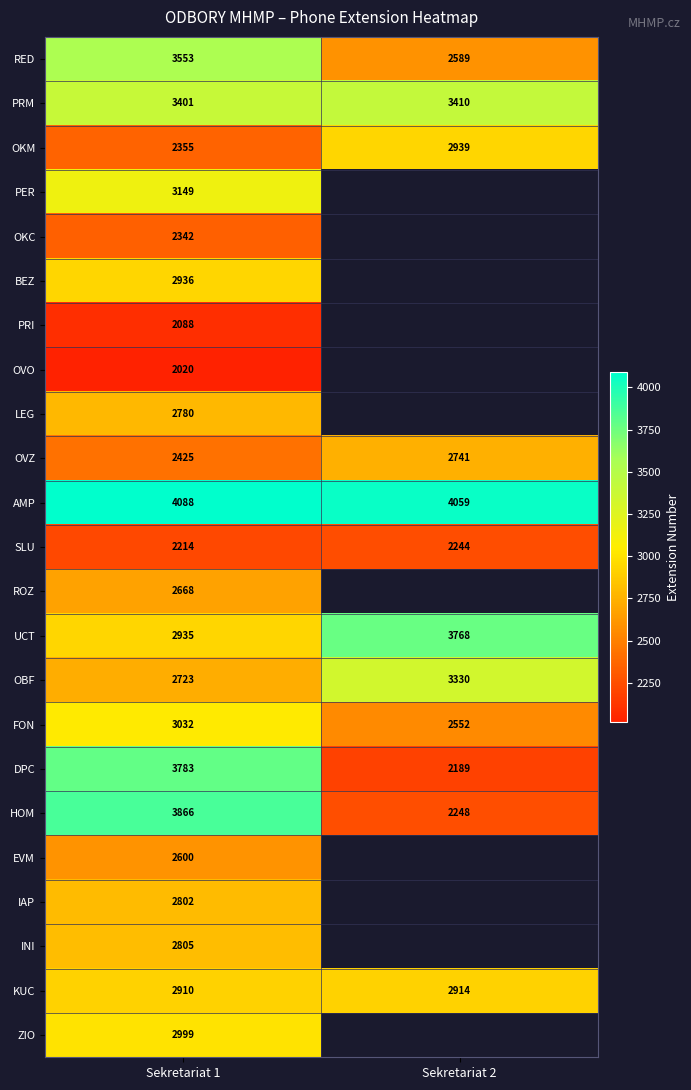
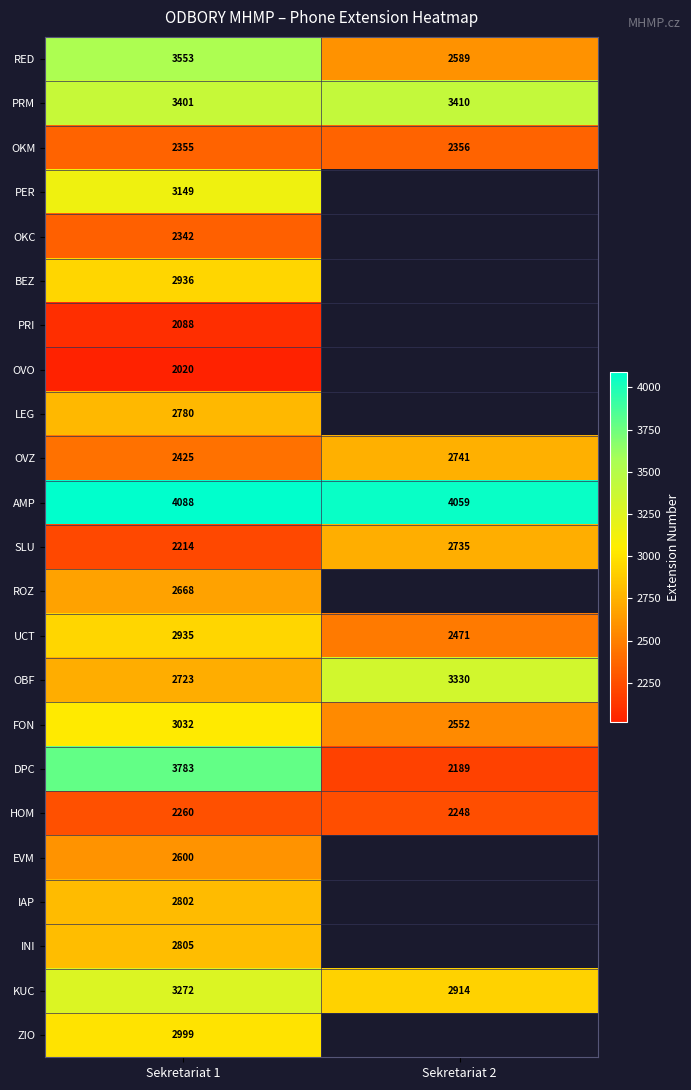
  {
    "RED": {
      "Sekretariat 1": 3553,
      "Sekretariat 2": 2589
    },
    "PRM": {
      "Sekretariat 1": 3401,
      "Sekretariat 2": 3410
    },
    "OKM": {
      "Sekretariat 1": 2355,
-     "Sekretariat 2": 2939
+     "Sekretariat 2": 2356
    },
    "PER": {
      "Sekretariat 1": 3149
    },
    "OKC": {
      "Sekretariat 1": 2342
    },
    "BEZ": {
      "Sekretariat 1": 2936
    },
    "PRI": {
      "Sekretariat 1": 2088
    },
    "OVO": {
      "Sekretariat 1": 2020
    },
    "LEG": {
      "Sekretariat 1": 2780
    },
    "OVZ": {
      "Sekretariat 1": 2425,
      "Sekretariat 2": 2741
    },
    "AMP": {
      "Sekretariat 1": 4088,
      "Sekretariat 2": 4059
    },
    "SLU": {
      "Sekretariat 1": 2214,
-     "Sekretariat 2": 2244
+     "Sekretariat 2": 2735
    },
    "ROZ": {
      "Sekretariat 1": 2668
    },
    "UCT": {
      "Sekretariat 1": 2935,
-     "Sekretariat 2": 3768
+     "Sekretariat 2": 2471
    },
    "OBF": {
      "Sekretariat 1": 2723,
      "Sekretariat 2": 3330
    },
    "FON": {
      "Sekretariat 1": 3032,
      "Sekretariat 2": 2552
    },
    "DPC": {
      "Sekretariat 1": 3783,
      "Sekretariat 2": 2189
    },
    "HOM": {
-     "Sekretariat 1": 3866,
+     "Sekretariat 1": 2260,
      "Sekretariat 2": 2248
    },
    "EVM": {
      "Sekretariat 1": 2600
    },
    "IAP": {
      "Sekretariat 1": 2802
    },
    "INI": {
      "Sekretariat 1": 2805
    },
    "KUC": {
-     "Sekretariat 1": 2910,
+     "Sekretariat 1": 3272,
      "Sekretariat 2": 2914
    },
    "ZIO": {
      "Sekretariat 1": 2999
    }
  }
